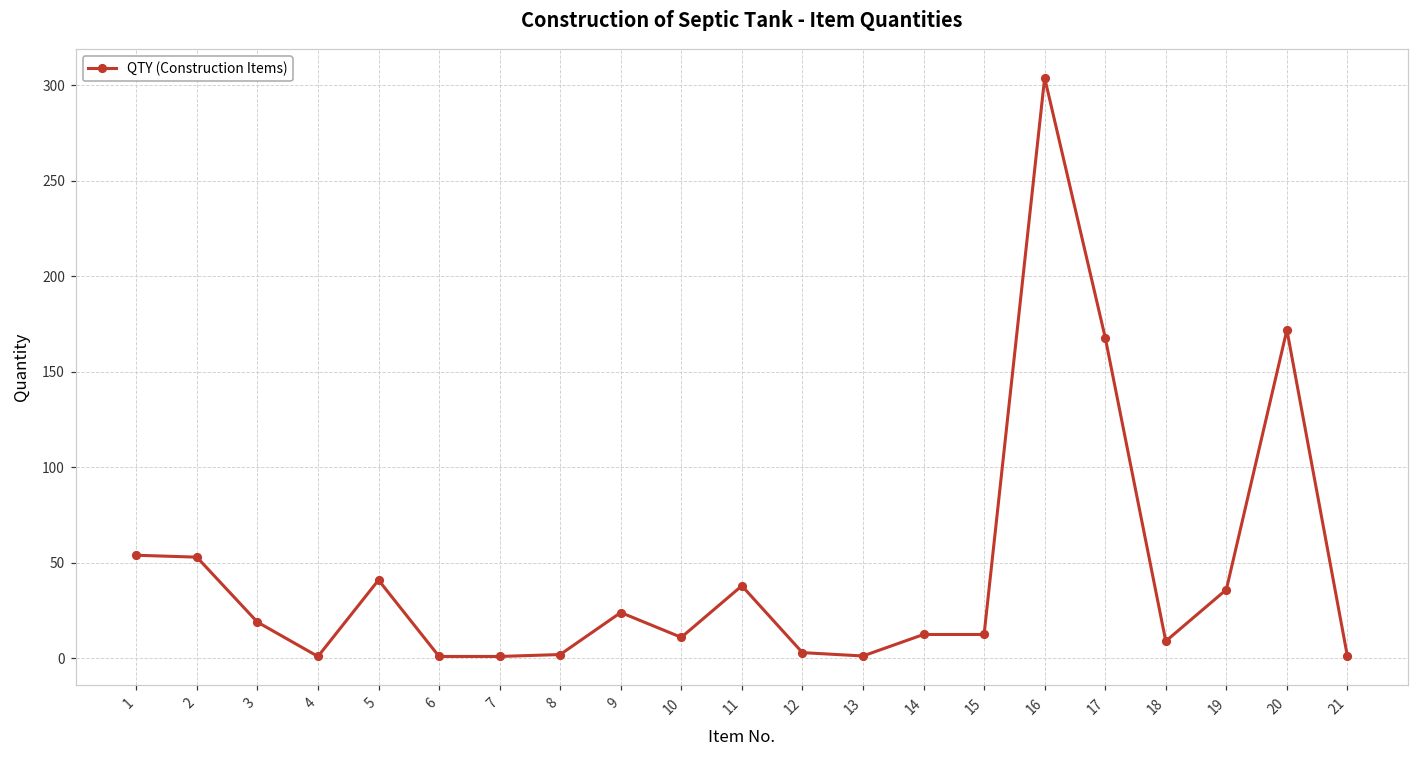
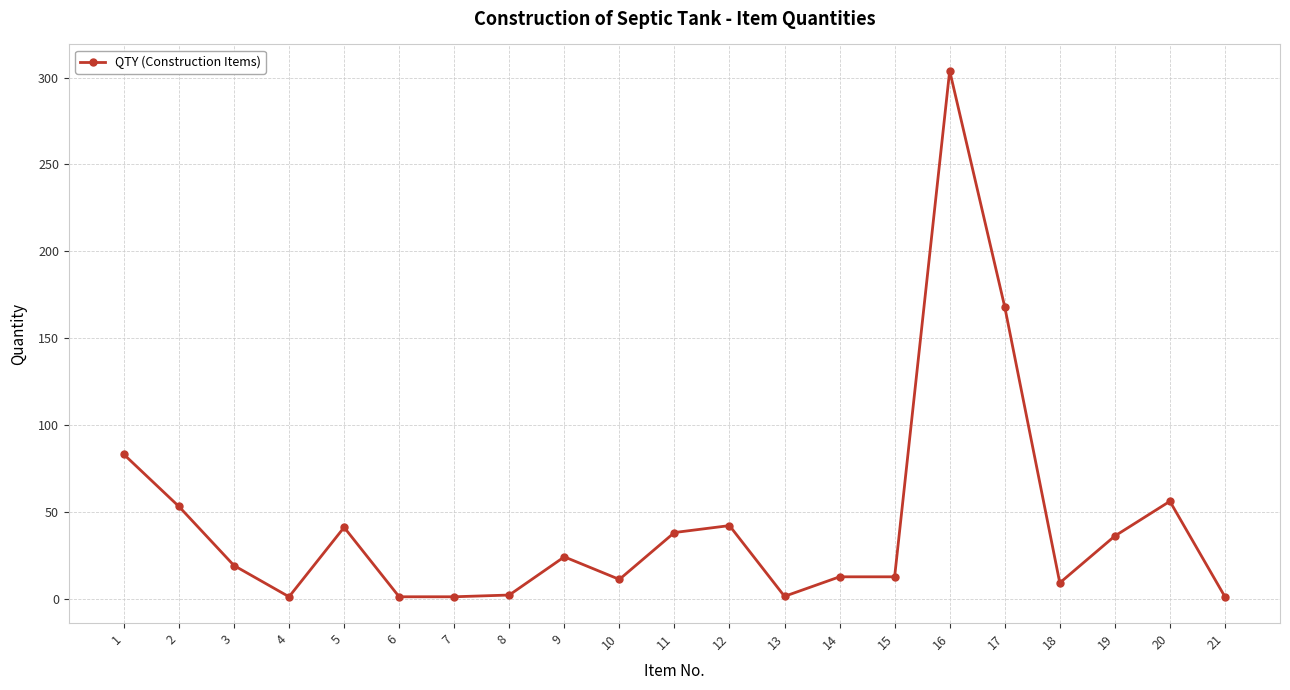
  {
-   "1": 54,
+   "1": 83,
    "2": 53,
    "3": 19,
    "4": 1,
    "5": 41,
    "6": 1,
    "7": 1,
    "8": 2,
    "9": 24,
    "10": 11,
    "11": 38,
-   "12": 3,
+   "12": 42,
    "13": 1,
    "14": 13,
    "15": 13,
    "16": 304,
    "17": 168,
    "18": 9,
    "19": 36,
-   "20": 172,
+   "20": 56,
    "21": 1
  }
